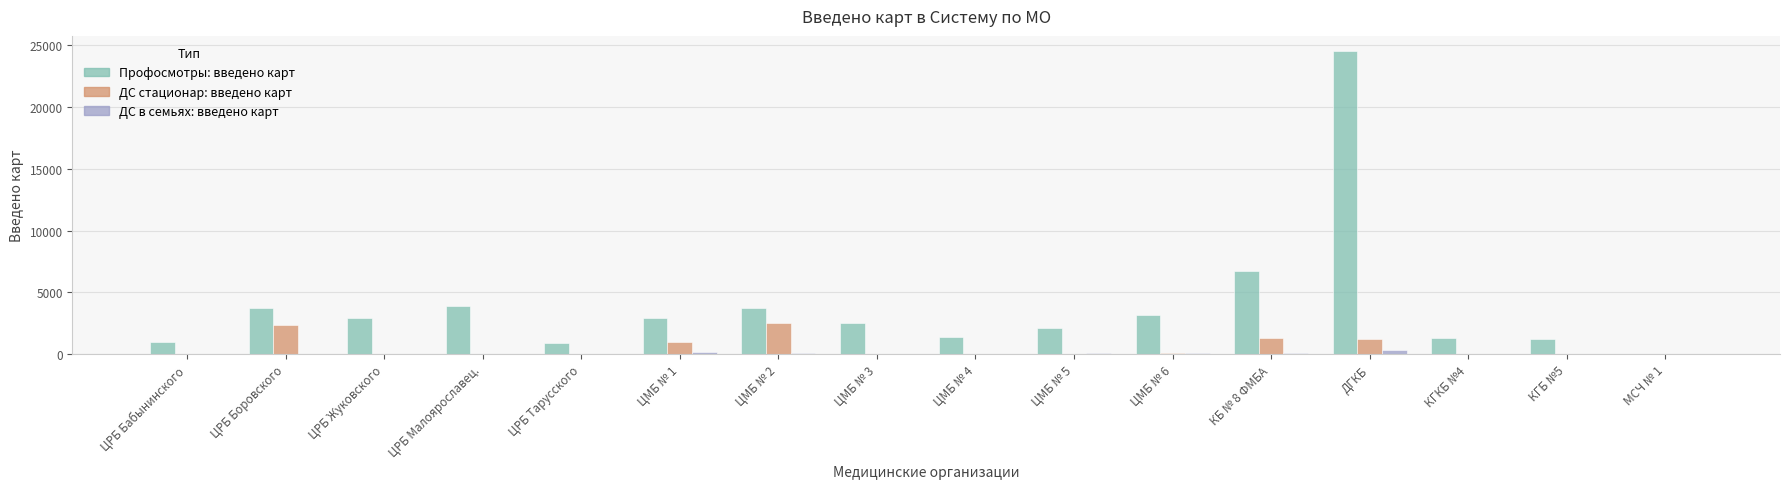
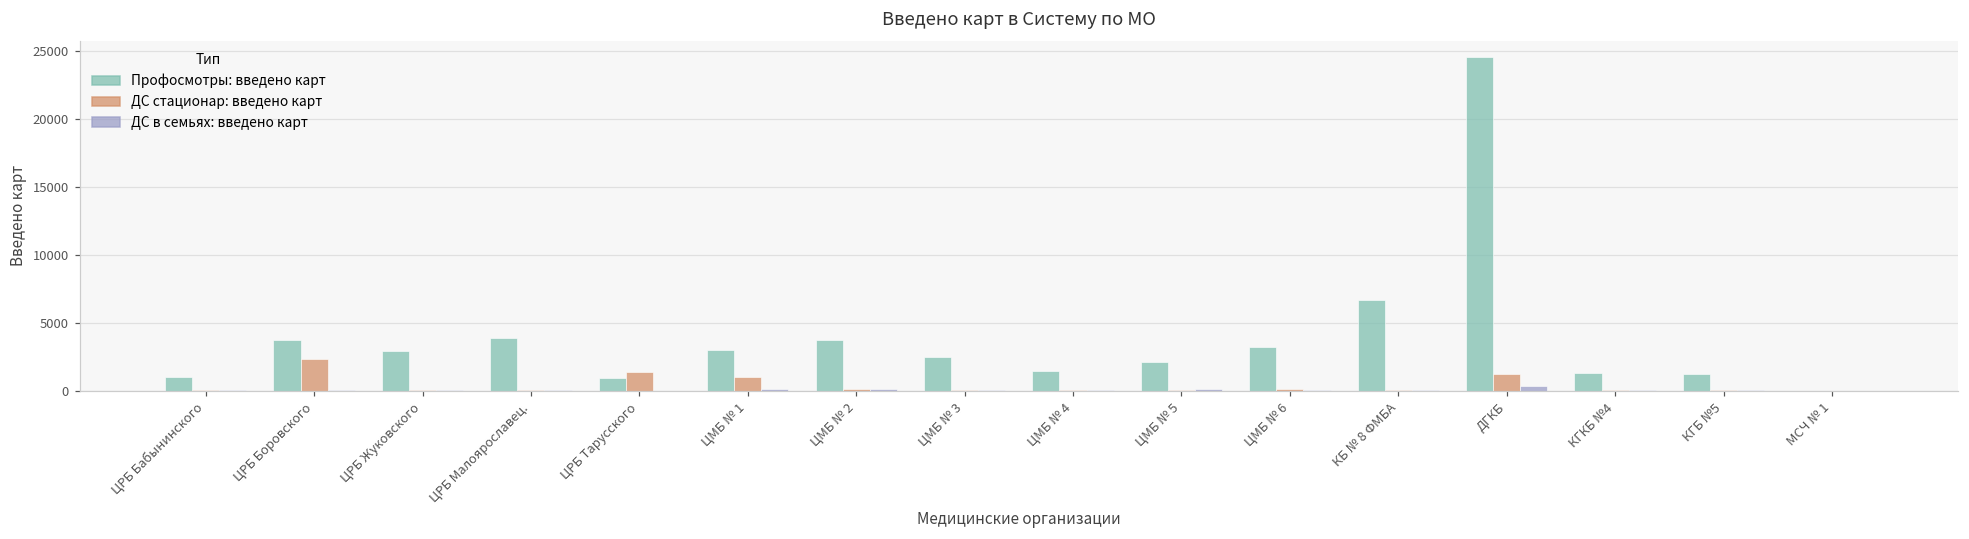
  {
    "ДС стационар: введено карт": {
      "ЦРБ Боровского": 2400,
-     "ЦРБ Тарусского": 0,
+     "ЦРБ Тарусского": 1400,
      "ЦМБ № 1": 1000,
-     "ЦМБ № 2": 2500,
-     "КБ № 8 ФМБА": 1300,
+     "ЦМБ № 2": 100,
+     "КБ № 8 ФМБА": 100,
      "ДГКБ": 1200,
      "МСЧ № 1": 0
    }
  }
